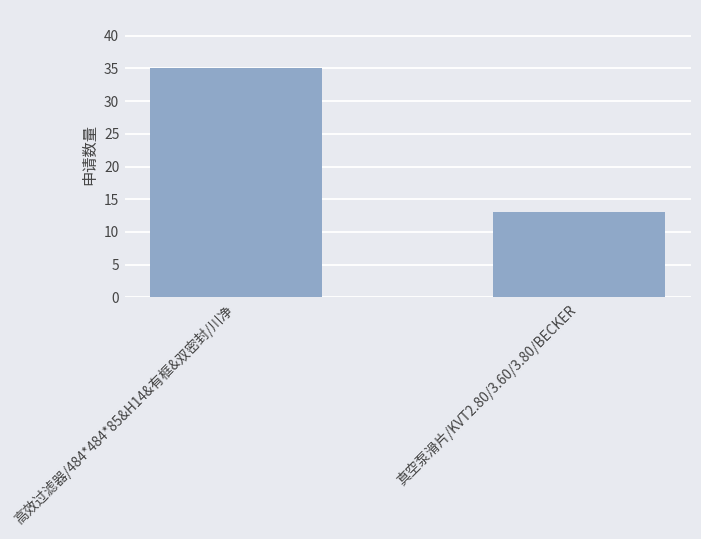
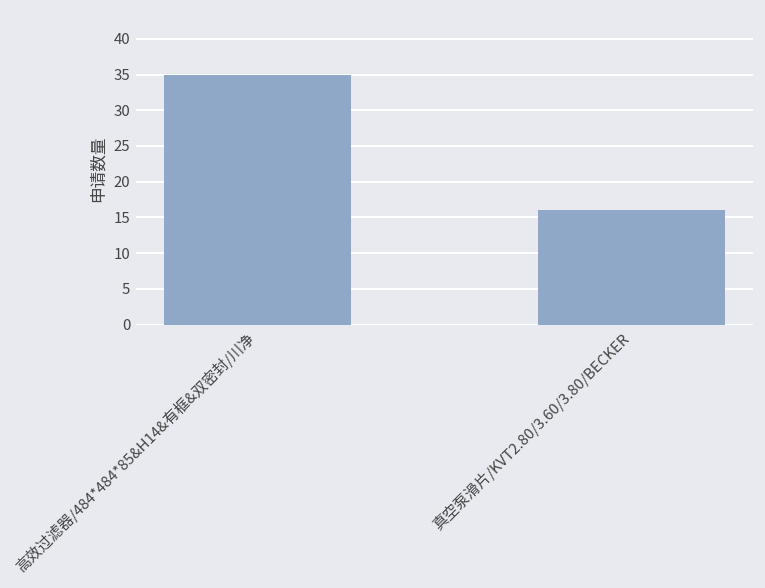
  {
    "高效过滤器/484*484*85&H14&有框&双密封/川净": 35,
-   "真空泵滑片/KVT2.80/3.60/3.80/BECKER": 13
+   "真空泵滑片/KVT2.80/3.60/3.80/BECKER": 16
  }
